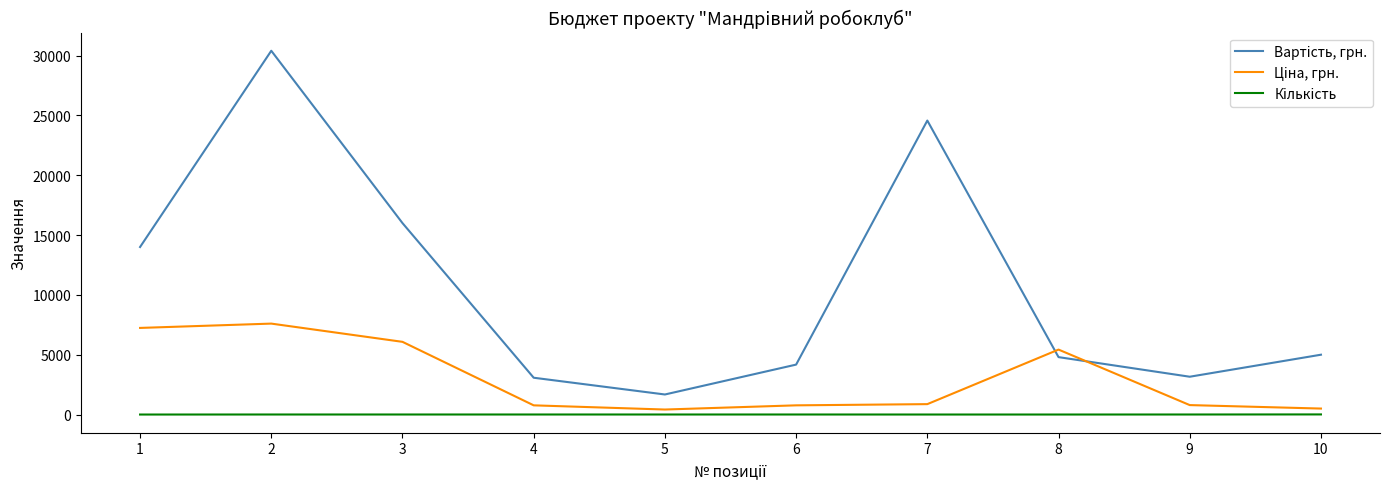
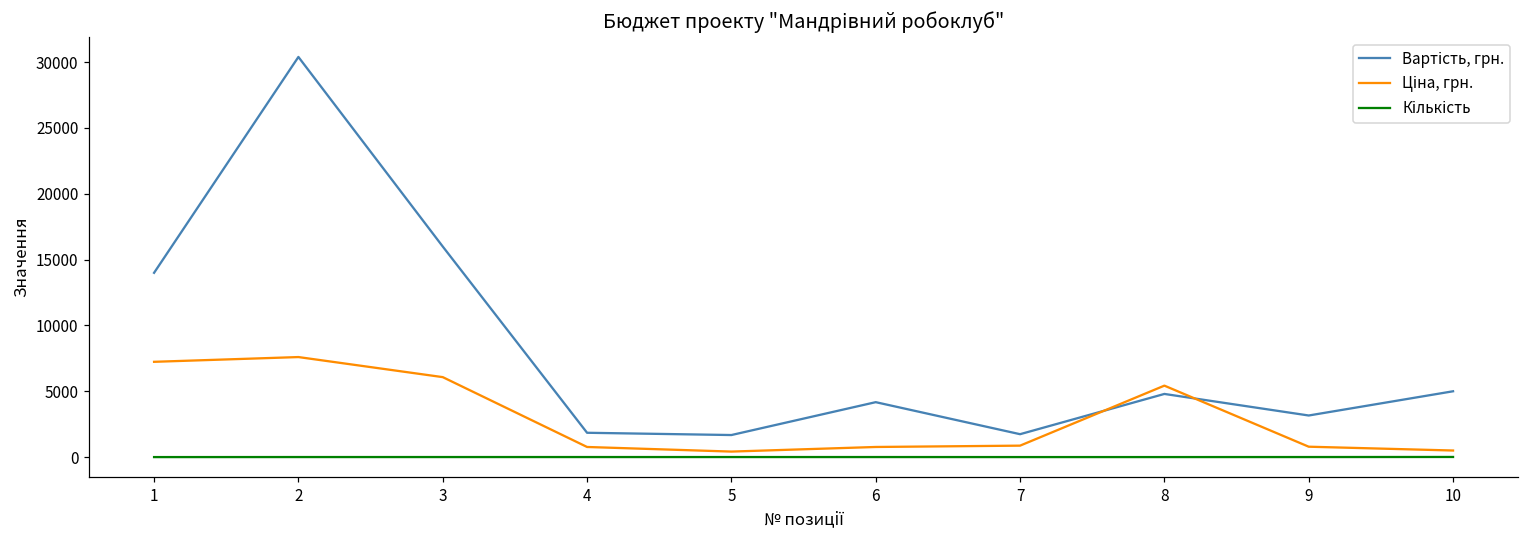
  {
    "Вартість, грн.": {
      "1": 14000,
      "2": 30400,
      "3": 16000,
-     "4": 3100,
+     "4": 1800,
      "5": 1700,
      "6": 4200,
-     "7": 24600,
+     "7": 1700,
      "8": 4800,
      "9": 3200,
      "10": 5000
    },
    "Ціна, грн.": {
      "1": 7200,
      "2": 7600,
      "3": 6100,
      "4": 800,
      "5": 400,
      "6": 800,
      "7": 900,
      "8": 5400,
      "9": 800,
      "10": 500
    },
    "Кількість": {
      "1": 0,
      "2": 0,
      "3": 0,
      "4": 0,
      "5": 0,
      "6": 0,
      "7": 0,
      "8": 0,
      "9": 0,
      "10": 0
    }
  }
